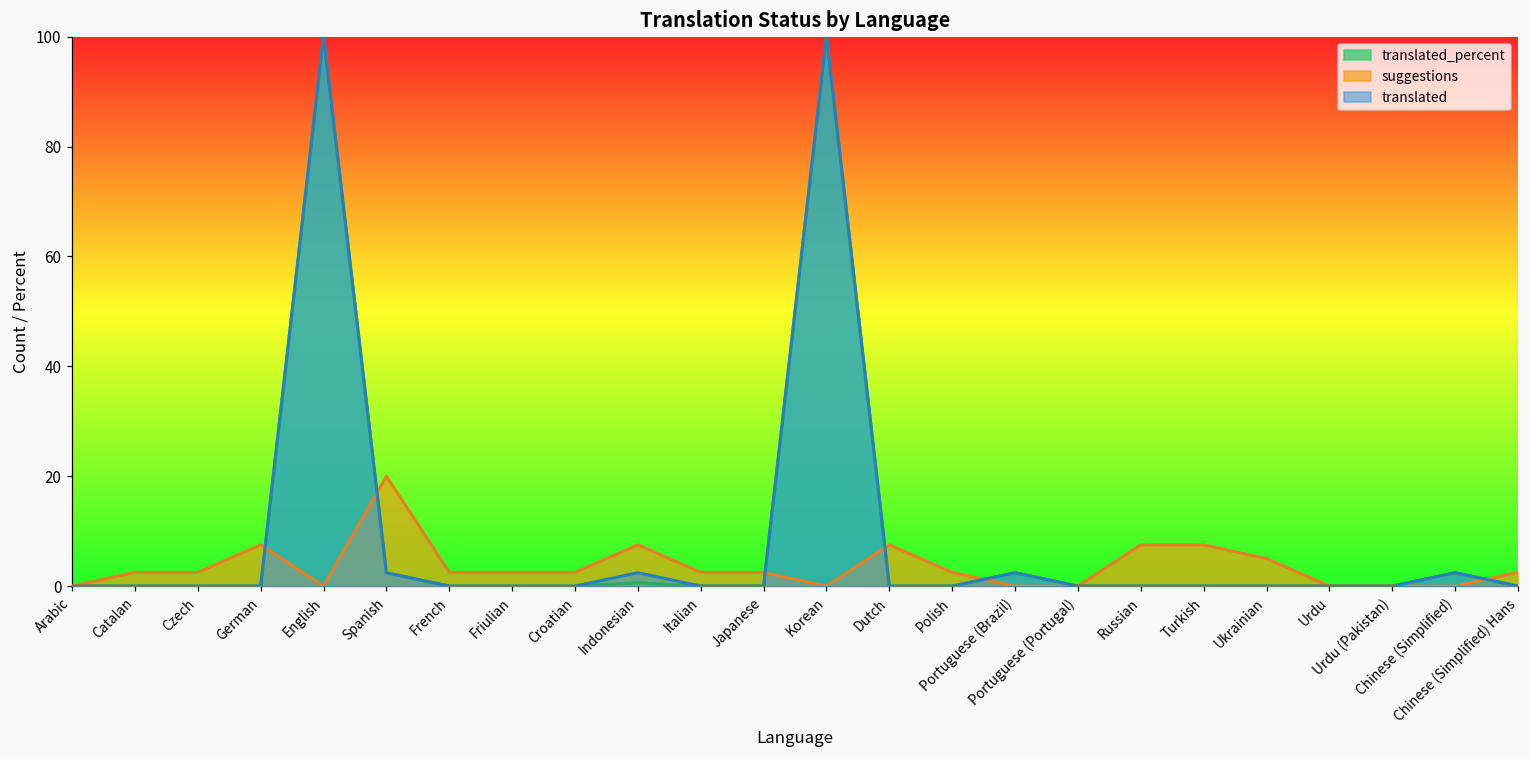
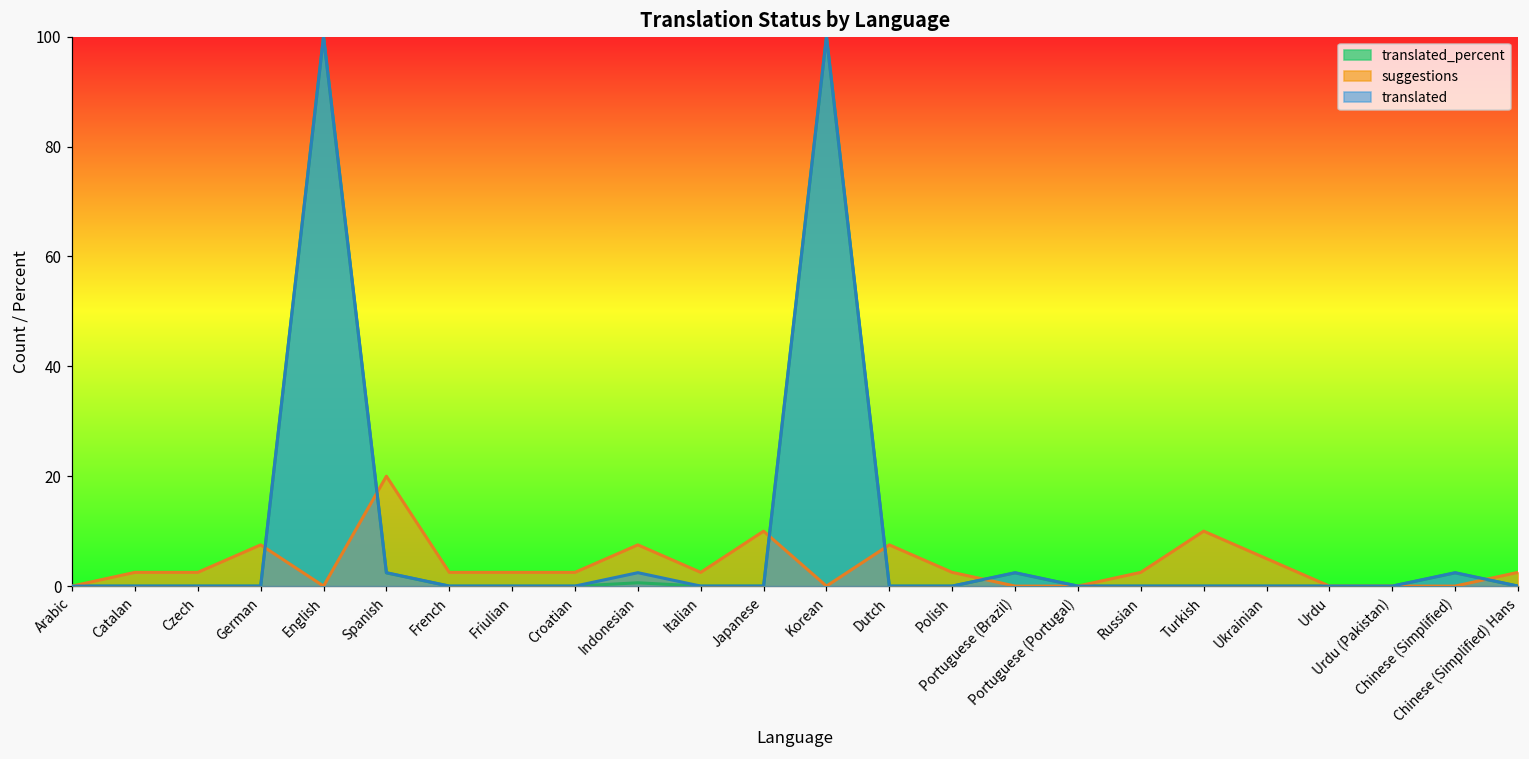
  {
    "translated_percent": {
      "Indonesian": 1
    },
    "suggestions": {
      "Catalan": 3,
      "Czech": 3,
      "German": 8,
      "English": 0,
      "Spanish": 20,
      "French": 3,
      "Friulian": 3,
      "Croatian": 3,
      "Indonesian": 8,
      "Italian": 3,
-     "Japanese": 3,
+     "Japanese": 10,
      "Korean": 0,
      "Dutch": 8,
      "Polish": 3,
      "Portuguese (Brazil)": 0,
-     "Russian": 8,
-     "Turkish": 8,
+     "Russian": 3,
+     "Turkish": 10,
      "Ukrainian": 5,
      "Chinese (Simplified)": 0,
      "Chinese (Simplified) Hans": 3
    },
    "translated": {
      "Indonesian": 2
    }
  }
